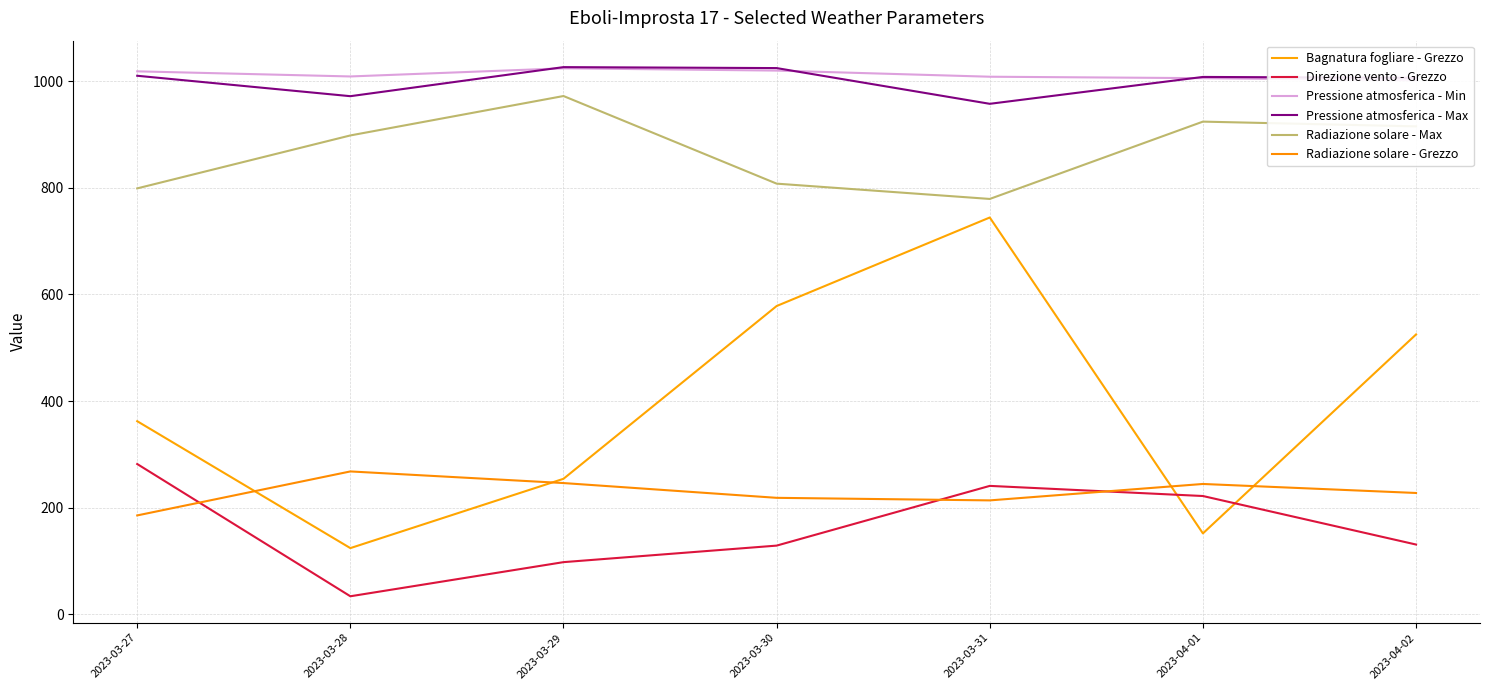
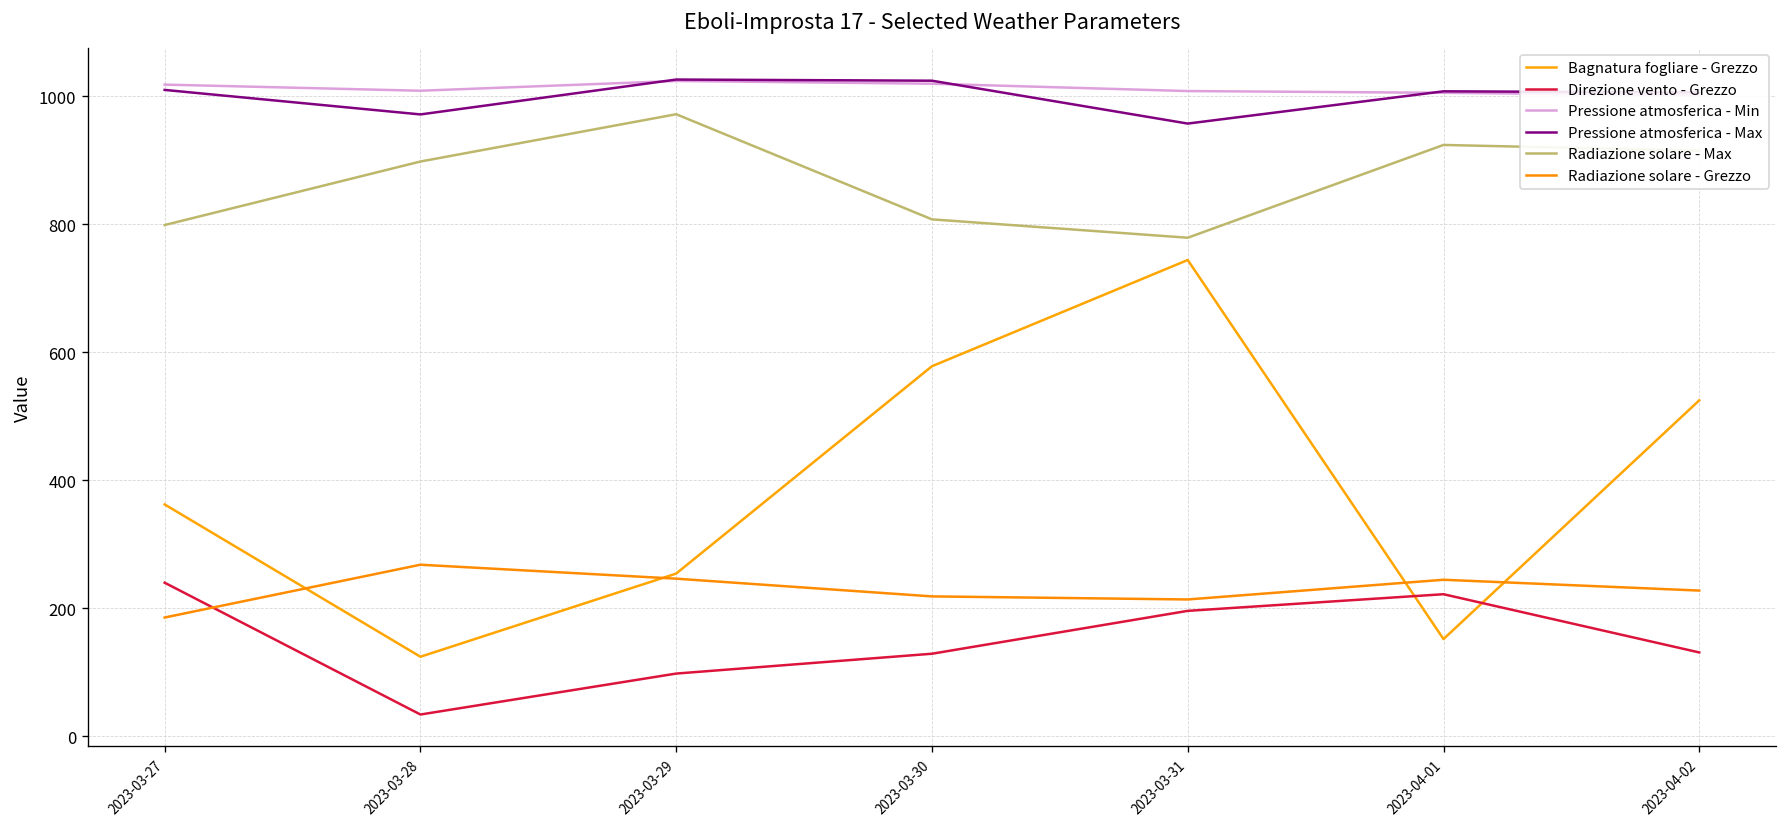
  {
    "Direzione vento - Grezzo": {
-     "2023-03-27": 280,
+     "2023-03-27": 240,
      "2023-03-28": 30,
      "2023-03-29": 100,
      "2023-03-30": 130,
-     "2023-03-31": 240,
+     "2023-03-31": 200,
      "2023-04-01": 220,
      "2023-04-02": 130
    },
    "Pressione atmosferica - Min": {
      "2023-03-27": 1020,
      "2023-03-28": 1010,
      "2023-03-31": 1010
    },
    "Pressione atmosferica - Max": {
      "2023-03-27": 1010,
      "2023-03-28": 970,
      "2023-03-31": 960
    },
    "Radiazione solare - Max": {
      "2023-03-27": 800,
      "2023-03-28": 900,
      "2023-03-29": 970,
      "2023-03-30": 810,
      "2023-03-31": 780,
      "2023-04-01": 920
    }
  }
